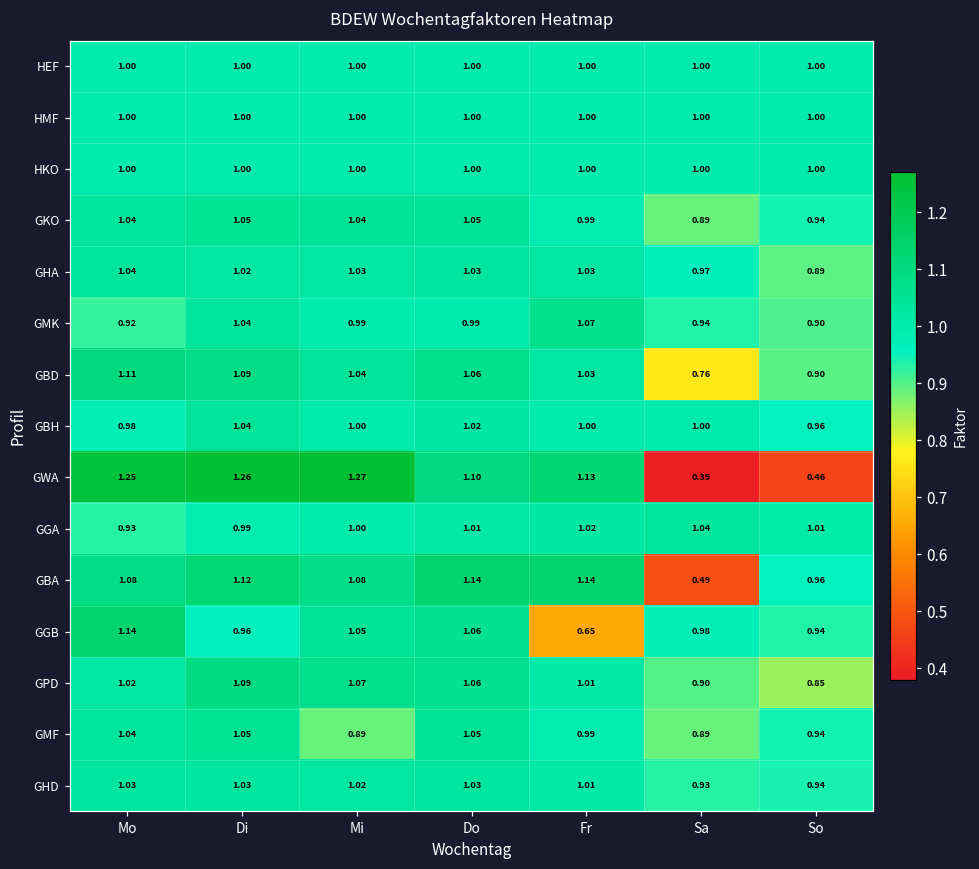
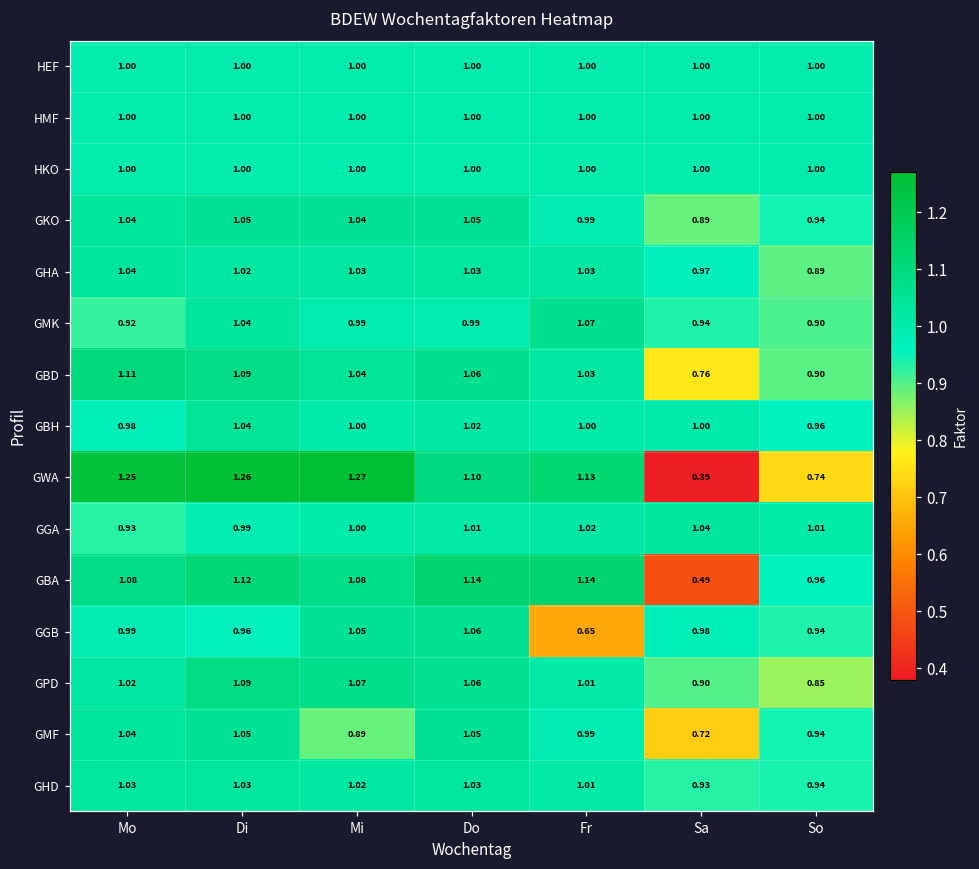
  {
    "HEF": {
      "Mo": 1.00,
      "Di": 1.00,
      "Mi": 1.00,
      "Do": 1.00,
      "Fr": 1.00,
      "Sa": 1.00,
      "So": 1.00
    },
    "HMF": {
      "Mo": 1.00,
      "Di": 1.00,
      "Mi": 1.00,
      "Do": 1.00,
      "Fr": 1.00,
      "Sa": 1.00,
      "So": 1.00
    },
    "HKO": {
      "Mo": 1.00,
      "Di": 1.00,
      "Mi": 1.00,
      "Do": 1.00,
      "Fr": 1.00,
      "Sa": 1.00,
      "So": 1.00
    },
    "GKO": {
      "Mo": 1.04,
      "Di": 1.05,
      "Mi": 1.04,
      "Do": 1.05,
      "Fr": 0.99,
      "Sa": 0.89,
      "So": 0.94
    },
    "GHA": {
      "Mo": 1.04,
      "Di": 1.02,
      "Mi": 1.03,
      "Do": 1.03,
      "Fr": 1.03,
      "Sa": 0.97,
      "So": 0.89
    },
    "GMK": {
      "Mo": 0.92,
      "Di": 1.04,
      "Mi": 0.99,
      "Do": 0.99,
      "Fr": 1.07,
      "Sa": 0.94,
      "So": 0.90
    },
    "GBD": {
      "Mo": 1.11,
      "Di": 1.09,
      "Mi": 1.04,
      "Do": 1.06,
      "Fr": 1.03,
      "Sa": 0.76,
      "So": 0.90
    },
    "GBH": {
      "Mo": 0.98,
      "Di": 1.04,
      "Mi": 1.00,
      "Do": 1.02,
      "Fr": 1.00,
      "Sa": 1.00,
      "So": 0.96
    },
    "GWA": {
      "Mo": 1.25,
      "Di": 1.26,
      "Mi": 1.27,
      "Do": 1.10,
      "Fr": 1.13,
      "Sa": 0.39,
-     "So": 0.46
+     "So": 0.74
    },
    "GGA": {
      "Mo": 0.93,
      "Di": 0.99,
      "Mi": 1.00,
      "Do": 1.01,
      "Fr": 1.02,
      "Sa": 1.04,
      "So": 1.01
    },
    "GBA": {
      "Mo": 1.08,
      "Di": 1.12,
      "Mi": 1.08,
      "Do": 1.14,
      "Fr": 1.14,
      "Sa": 0.49,
      "So": 0.96
    },
    "GGB": {
-     "Mo": 1.14,
+     "Mo": 0.99,
      "Di": 0.96,
      "Mi": 1.05,
      "Do": 1.06,
      "Fr": 0.65,
      "Sa": 0.98,
      "So": 0.94
    },
    "GPD": {
      "Mo": 1.02,
      "Di": 1.09,
      "Mi": 1.07,
      "Do": 1.06,
      "Fr": 1.01,
      "Sa": 0.90,
      "So": 0.85
    },
    "GMF": {
      "Mo": 1.04,
      "Di": 1.05,
      "Mi": 0.89,
      "Do": 1.05,
      "Fr": 0.99,
-     "Sa": 0.89,
+     "Sa": 0.72,
      "So": 0.94
    },
    "GHD": {
      "Mo": 1.03,
      "Di": 1.03,
      "Mi": 1.02,
      "Do": 1.03,
      "Fr": 1.01,
      "Sa": 0.93,
      "So": 0.94
    }
  }
